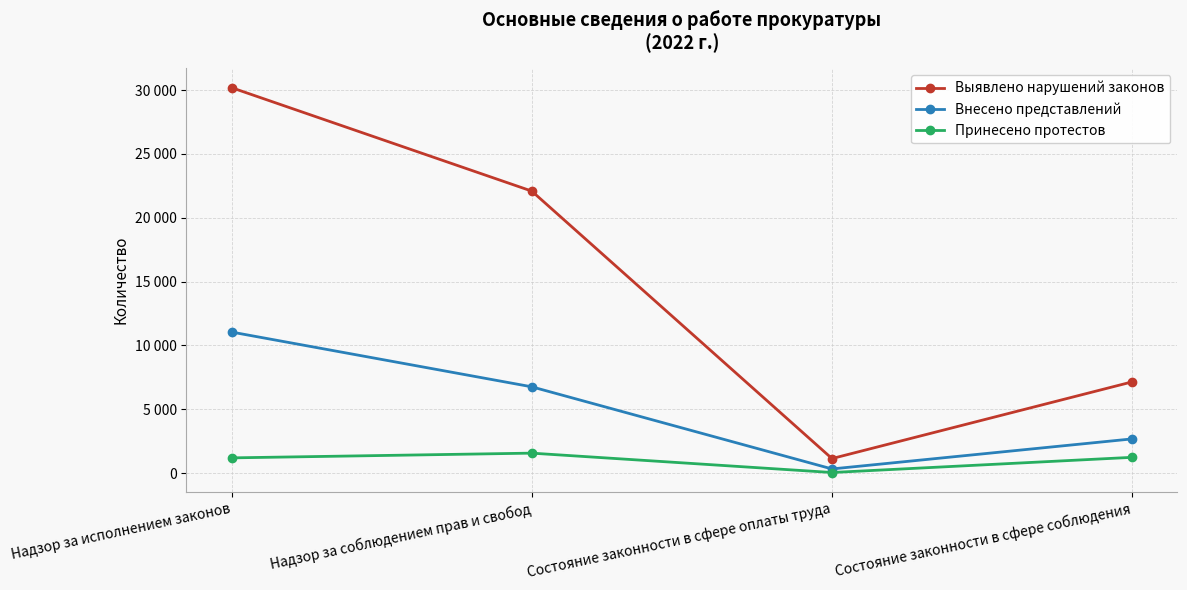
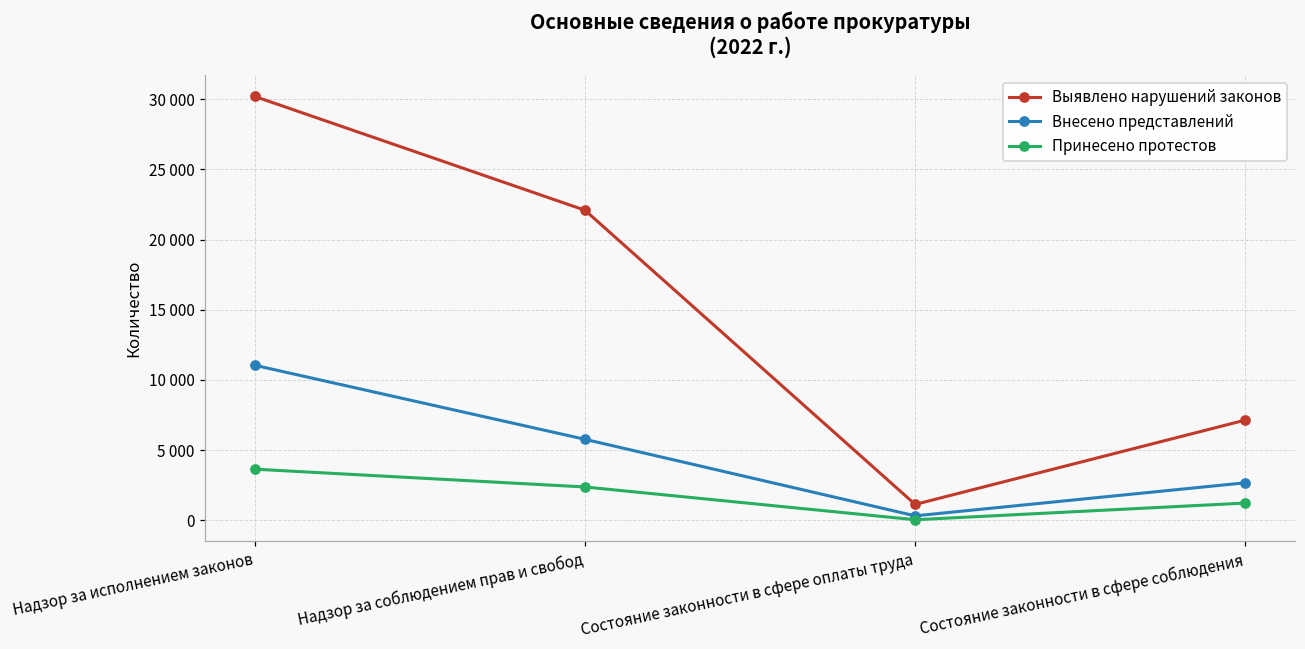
  {
    "Выявлено нарушений законов": {
      "Надзор за исполнением законов": 30200,
      "Надзор за соблюдением прав и свобод": 22100,
      "Состояние законности в сфере оплаты труда": 1100,
      "Состояние законности в сфере соблюдения": 7100
    },
    "Внесено представлений": {
      "Надзор за исполнением законов": 11000,
-     "Надзор за соблюдением прав и свобод": 6800,
+     "Надзор за соблюдением прав и свобод": 5800,
      "Состояние законности в сфере оплаты труда": 300,
      "Состояние законности в сфере соблюдения": 2700
    },
    "Принесено протестов": {
-     "Надзор за исполнением законов": 1200,
-     "Надзор за соблюдением прав и свобод": 1600,
+     "Надзор за исполнением законов": 3600,
+     "Надзор за соблюдением прав и свобод": 2400,
      "Состояние законности в сфере оплаты труда": 0,
      "Состояние законности в сфере соблюдения": 1200
    }
  }
